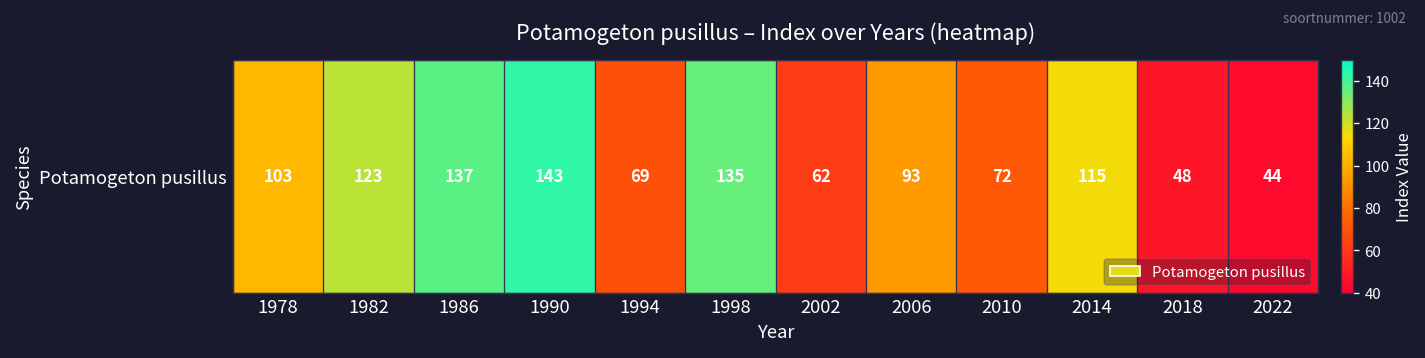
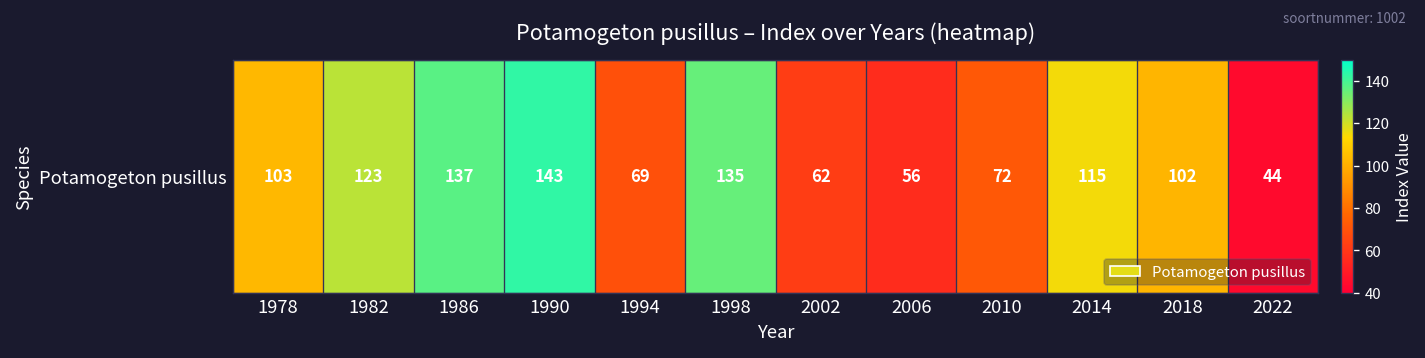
  {
    "Potamogeton pusillus": {
      "1978": 103,
      "1982": 123,
      "1986": 137,
      "1990": 143,
      "1994": 69,
      "1998": 135,
      "2002": 62,
-     "2006": 93,
+     "2006": 56,
      "2010": 72,
      "2014": 115,
-     "2018": 48,
+     "2018": 102,
      "2022": 44
    }
  }
